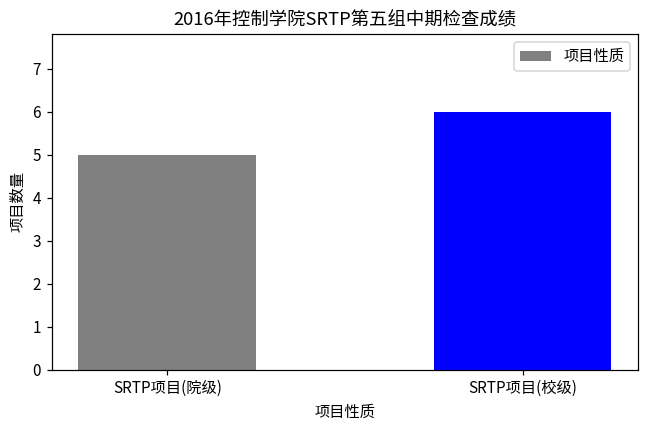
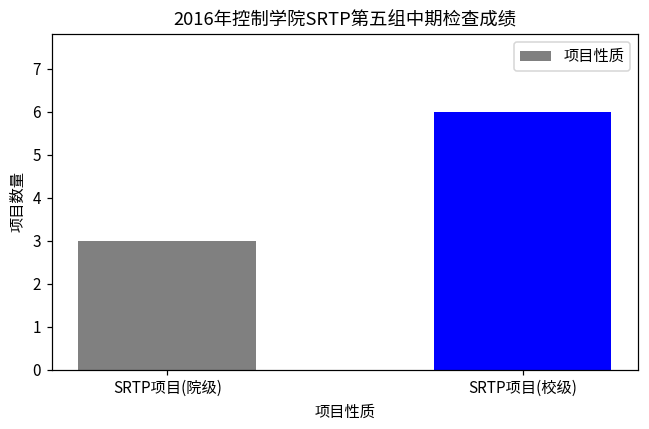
  {
-   "SRTP项目(院级)": 5,
+   "SRTP项目(院级)": 3,
    "SRTP项目(校级)": 6
  }
